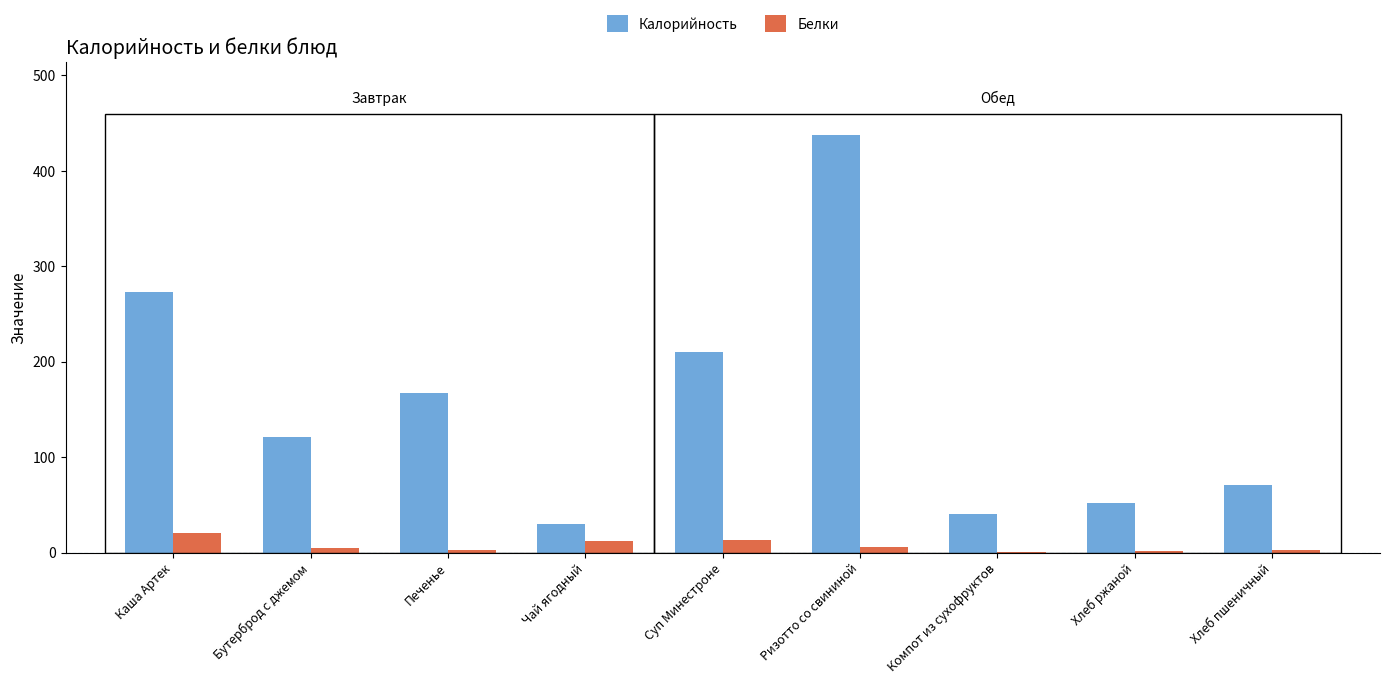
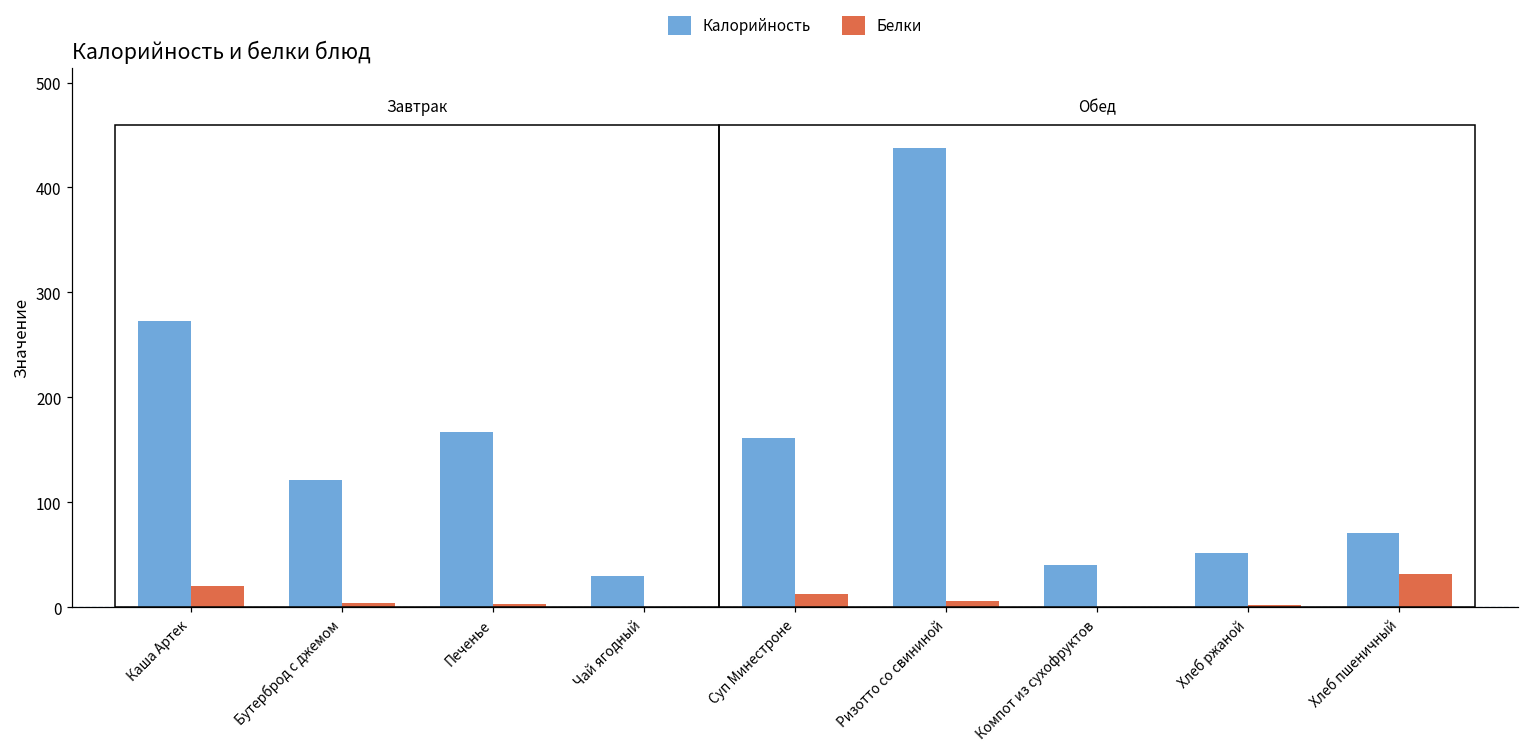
  {
    "Калорийность": {
      "Каша Артек": 270,
      "Бутерброд с джемом": 120,
      "Печенье": 170,
      "Чай ягодный": 30,
-     "Суп Минестроне": 210,
+     "Суп Минестроне": 160,
      "Ризотто со свининой": 440,
      "Компот из сухофруктов": 40,
      "Хлеб ржаной": 50,
      "Хлеб пшеничный": 70
    },
    "Белки": {
      "Каша Артек": 20,
      "Бутерброд с джемом": 0,
      "Печенье": 0,
-     "Чай ягодный": 10,
+     "Чай ягодный": 0,
      "Суп Минестроне": 10,
      "Ризотто со свининой": 10,
-     "Хлеб пшеничный": 0
+     "Хлеб пшеничный": 30
    }
  }
